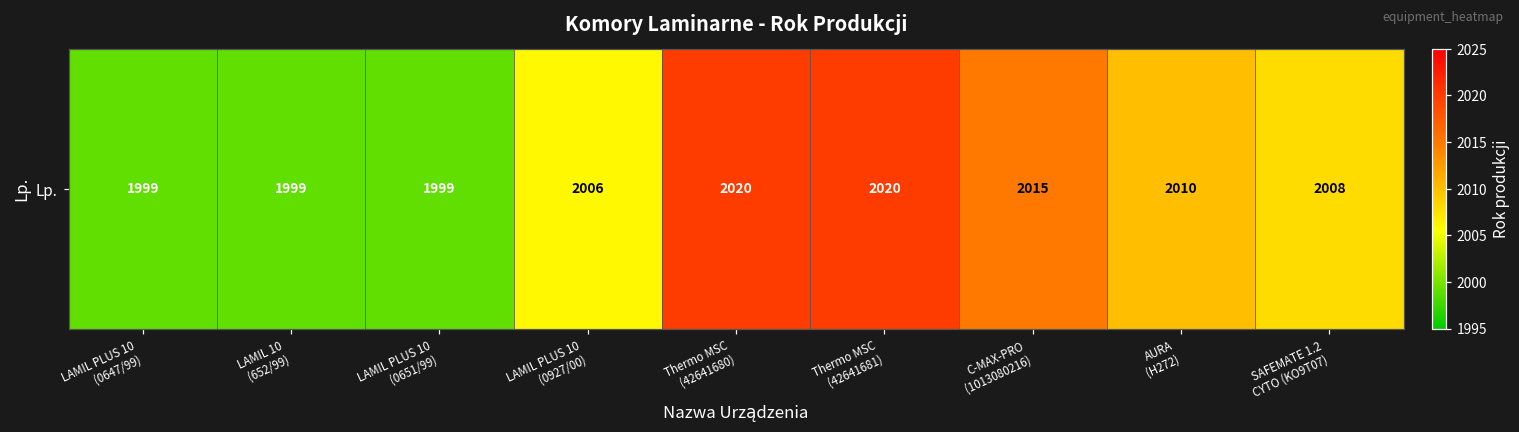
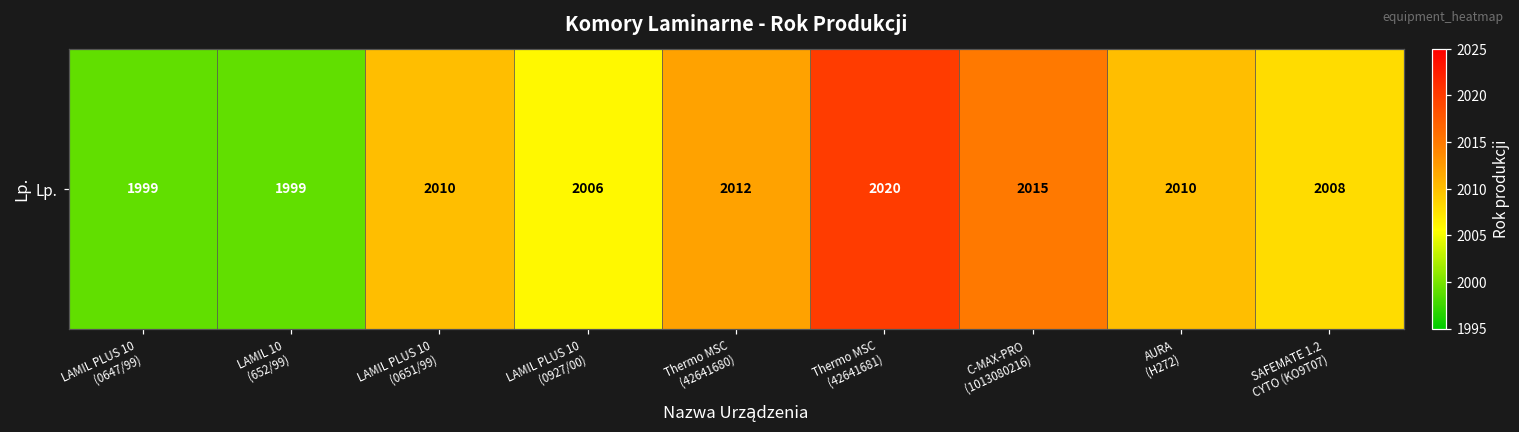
  {
    "Lp.": {
      "LAMIL PLUS 10 (0647/99)": 1999,
      "LAMIL 10 (652/99)": 1999,
-     "LAMIL PLUS 10 (0651/99)": 1999,
+     "LAMIL PLUS 10 (0651/99)": 2010,
      "LAMIL PLUS 10 (0927/00)": 2006,
-     "Thermo MSC (42641680)": 2020,
+     "Thermo MSC (42641680)": 2012,
      "Thermo MSC (42641681)": 2020,
      "C-MAX-PRO (1013080216)": 2015,
      "AURA (H272)": 2010,
      "SAFEMATE 1.2 CYTO (KO9T07)": 2008
    }
  }
